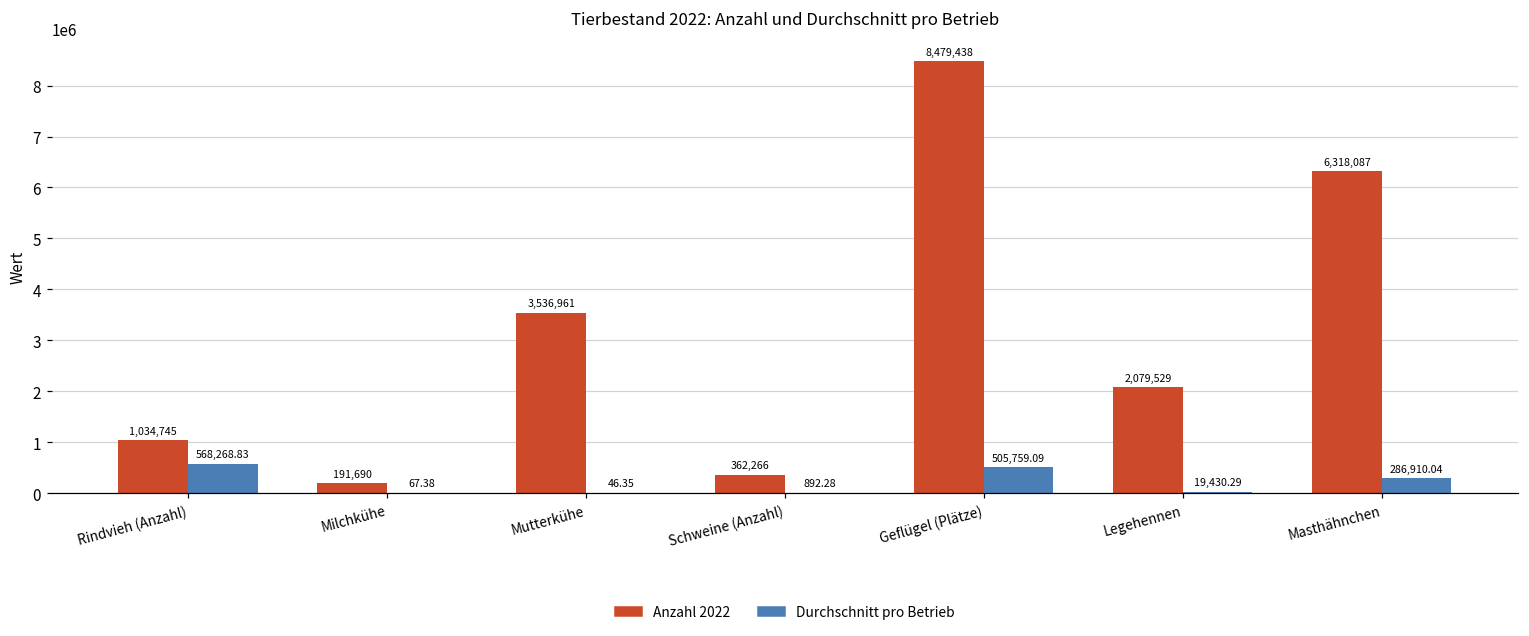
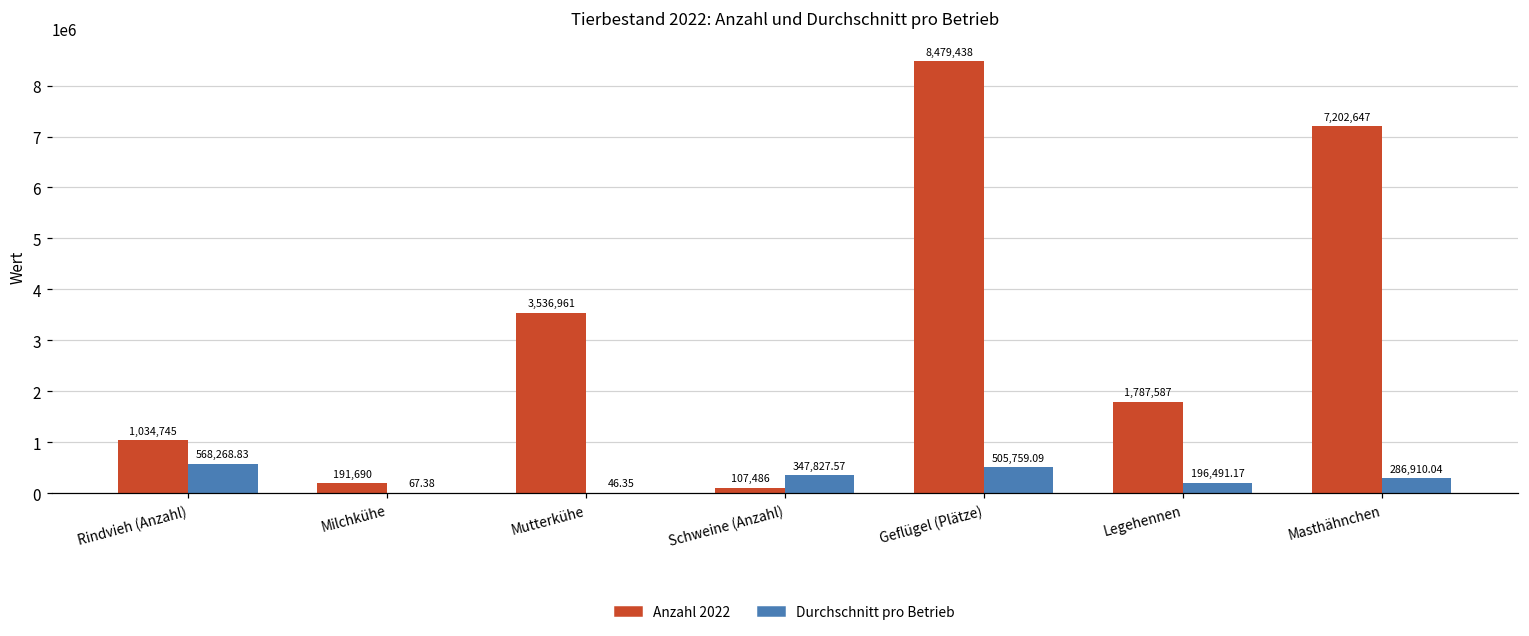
  {
    "Anzahl 2022": {
      "Rindvieh (Anzahl)": "1,034,745",
      "Milchkühe": "191,690",
      "Mutterkühe": "3,536,961",
-     "Schweine (Anzahl)": "362,266",
+     "Schweine (Anzahl)": "107,486",
      "Geflügel (Plätze)": "8,479,438",
-     "Legehennen": "2,079,529",
-     "Masthähnchen": "6,318,087"
+     "Legehennen": "1,787,587",
+     "Masthähnchen": "7,202,647"
    },
    "Durchschnitt pro Betrieb": {
      "Rindvieh (Anzahl)": "568,268.83",
      "Milchkühe": "67.38",
      "Mutterkühe": "46.35",
-     "Schweine (Anzahl)": "892.28",
+     "Schweine (Anzahl)": "347,827.57",
      "Geflügel (Plätze)": "505,759.09",
-     "Legehennen": "19,430.29",
+     "Legehennen": "196,491.17",
      "Masthähnchen": "286,910.04"
    }
  }
